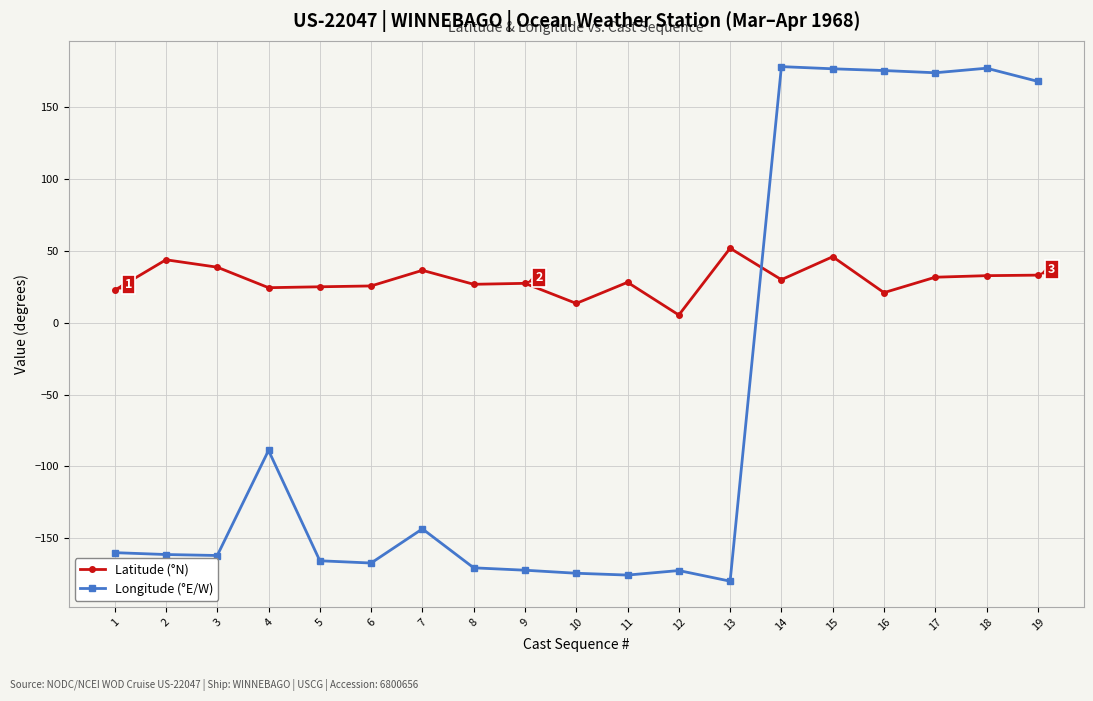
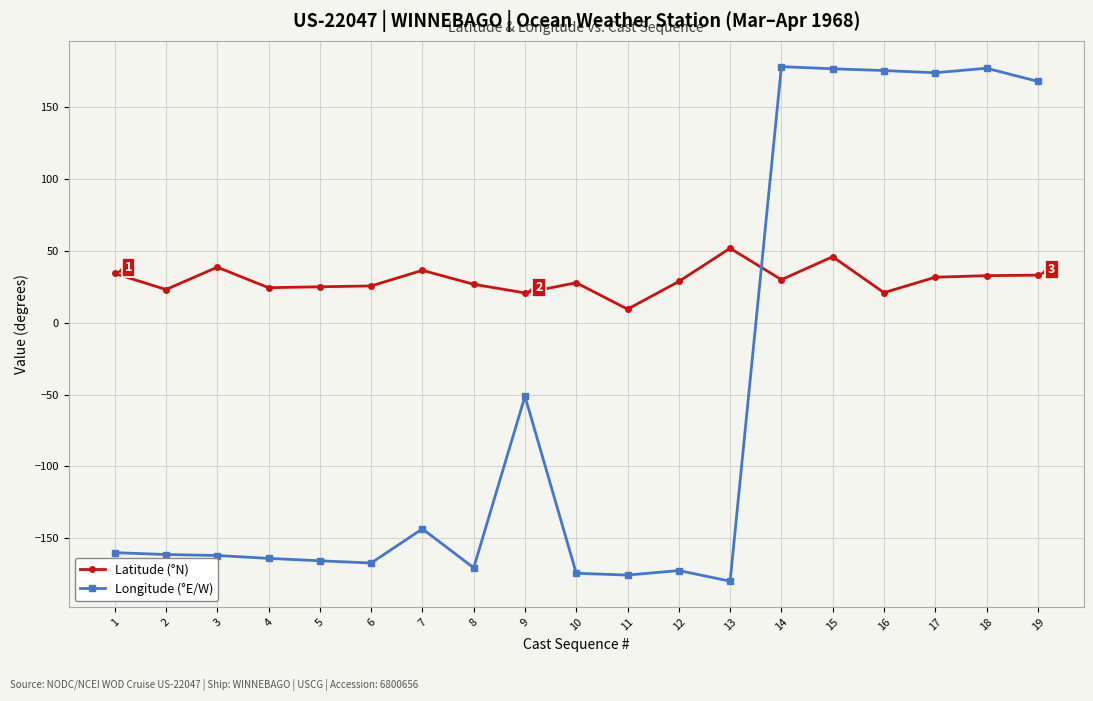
  {
    "Latitude (°N)": {
-     "1": 23,
-     "2": 44,
+     "1": 34,
+     "2": 23,
      "3": 39,
      "4": 24,
      "5": 25,
      "6": 26,
      "7": 37,
      "8": 27,
-     "9": 27,
-     "10": 14,
-     "11": 28,
-     "12": 5,
+     "9": 21,
+     "10": 28,
+     "11": 10,
+     "12": 29,
      "13": 52,
      "14": 30,
      "15": 46,
      "16": 21,
      "17": 32,
      "18": 33
    },
    "Longitude (°E/W)": {
      "1": -160,
      "2": -161,
      "3": -162,
-     "4": -89,
+     "4": -164,
      "5": -166,
      "6": -167,
      "7": -144,
      "8": -171,
-     "9": -172,
+     "9": -51,
      "10": -174,
      "11": -176,
      "12": -173,
      "13": -180,
      "14": 178,
      "15": 177,
      "16": 176,
      "17": 174,
      "18": 177,
      "19": 168
    }
  }
